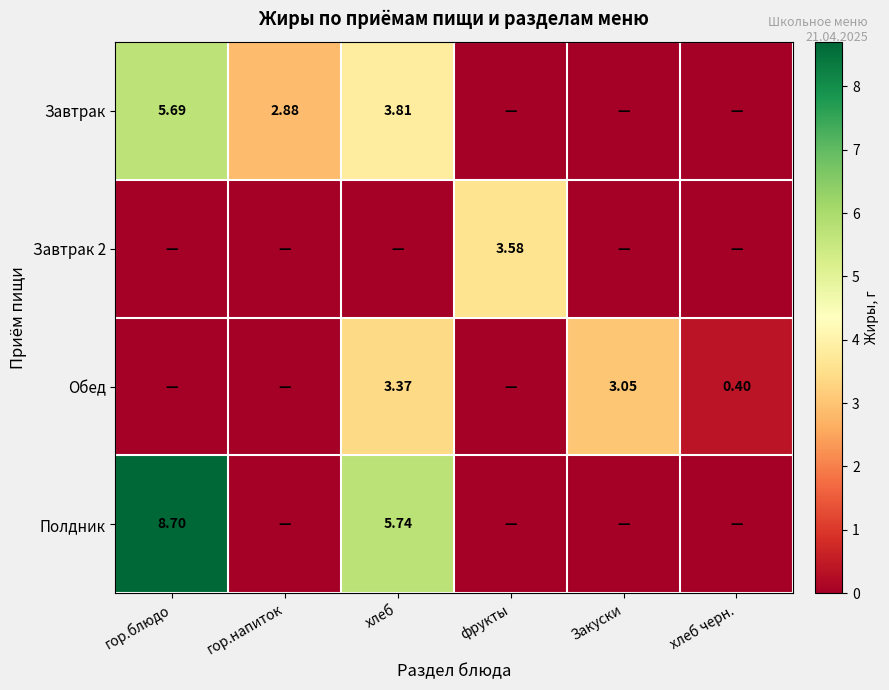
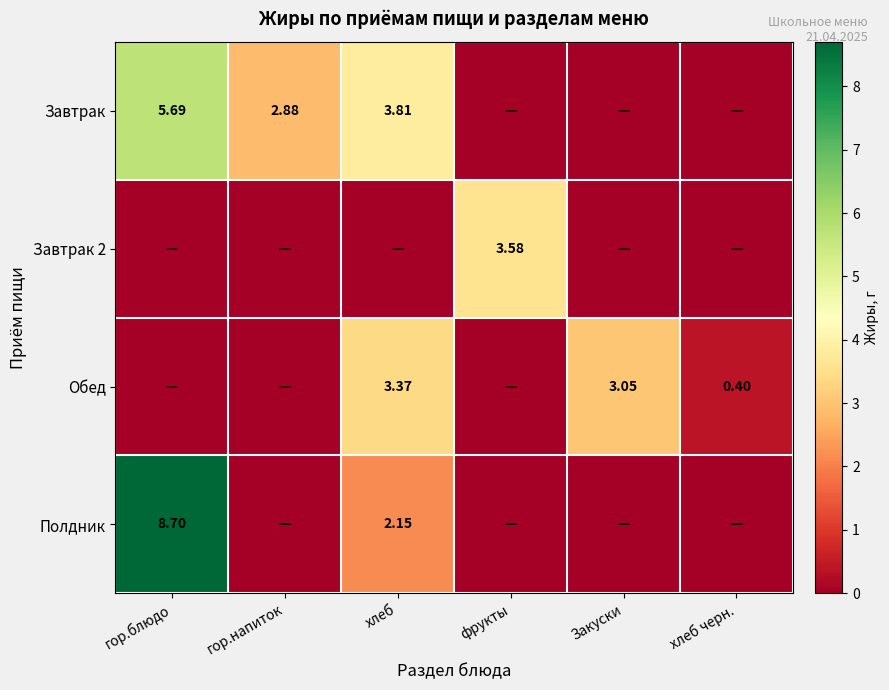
  {
    "Завтрак": {
      "гор.блюдо": 5.69,
      "гор.напиток": 2.88,
      "хлеб": 3.81
    },
    "Завтрак 2": {
      "фрукты": 3.58
    },
    "Обед": {
      "хлеб": 3.37,
      "Закуски": 3.05,
      "хлеб черн.": 0.40
    },
    "Полдник": {
      "гор.блюдо": 8.70,
-     "хлеб": 5.74
+     "хлеб": 2.15
    }
  }
